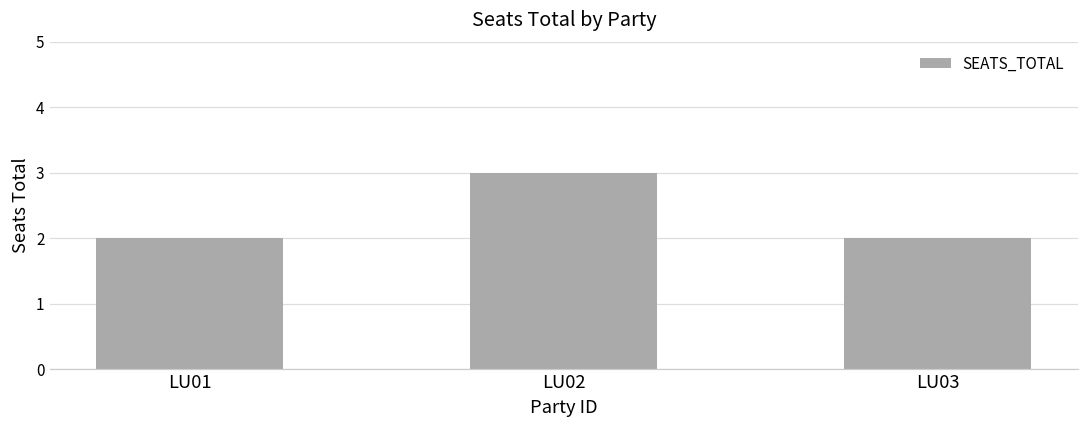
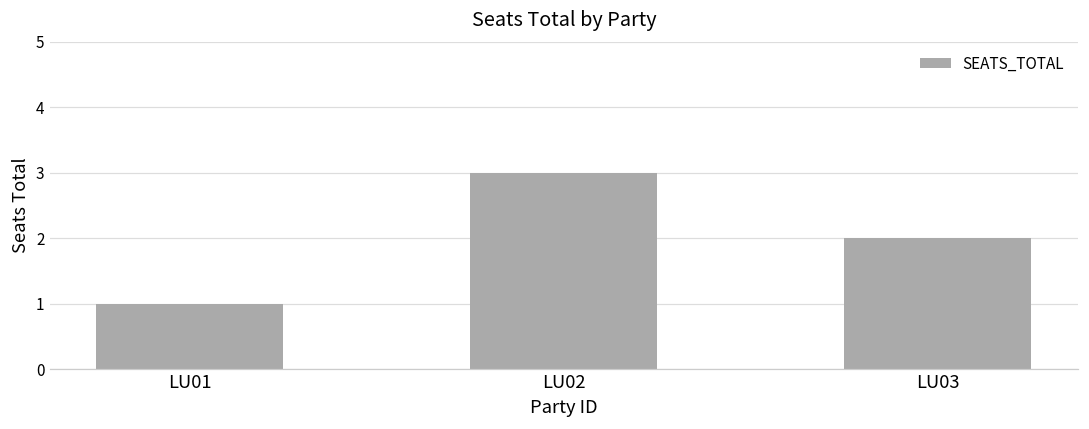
  {
-   "LU01": 2,
+   "LU01": 1,
    "LU02": 3,
    "LU03": 2
  }
